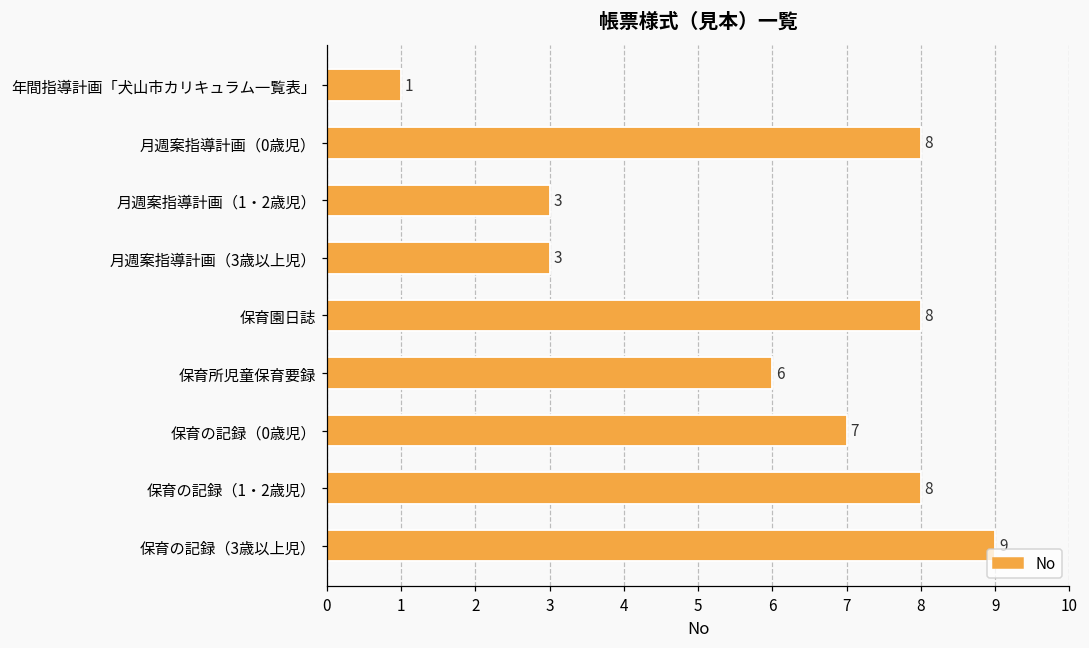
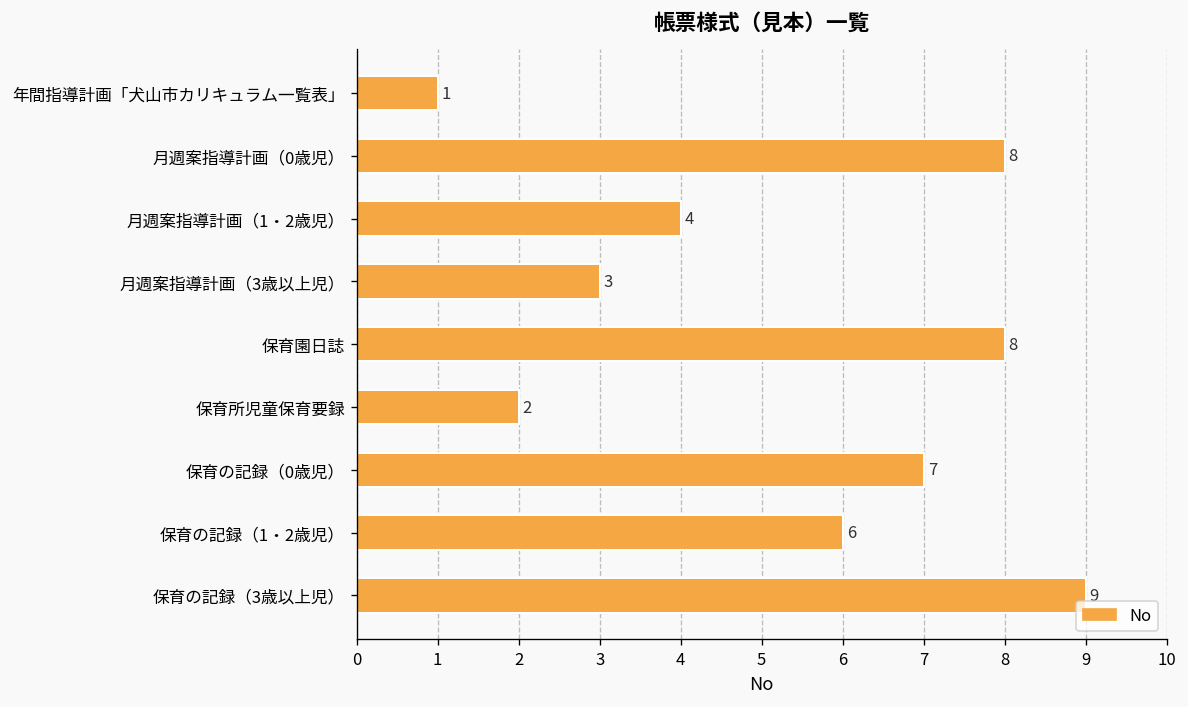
  {
    "年間指導計画「犬山市カリキュラム一覧表」": 1,
    "月週案指導計画（0歳児）": 8,
-   "月週案指導計画（1・2歳児）": 3,
+   "月週案指導計画（1・2歳児）": 4,
    "月週案指導計画（3歳以上児）": 3,
    "保育園日誌": 8,
-   "保育所児童保育要録": 6,
+   "保育所児童保育要録": 2,
    "保育の記録（0歳児）": 7,
-   "保育の記録（1・2歳児）": 8
+   "保育の記録（1・2歳児）": 6
  }
